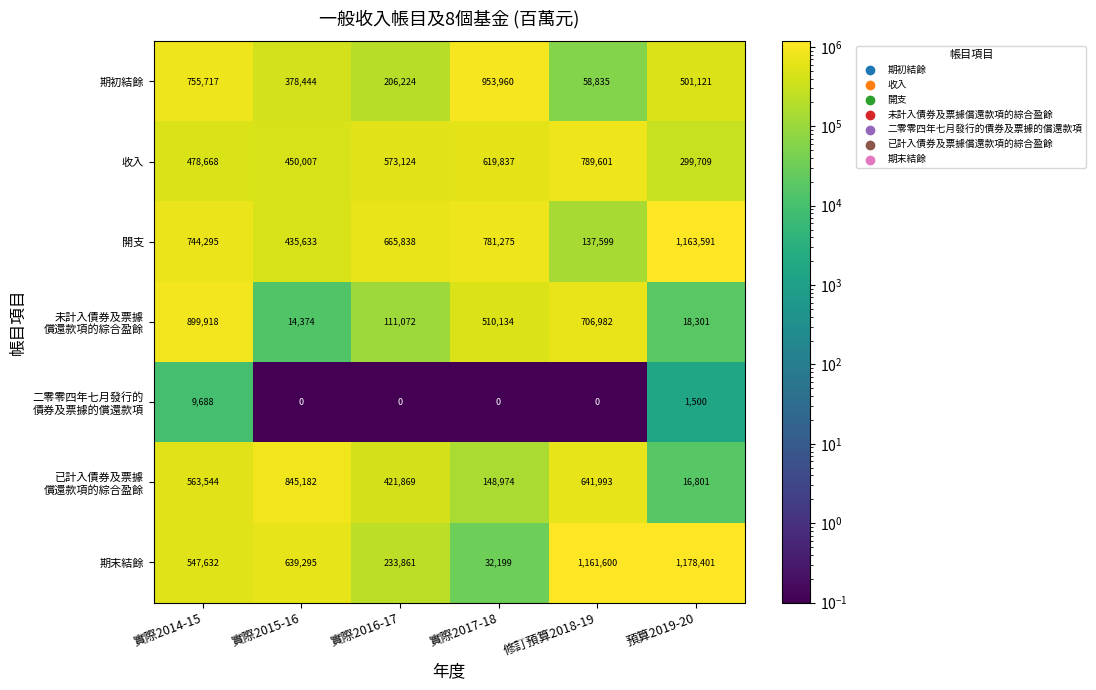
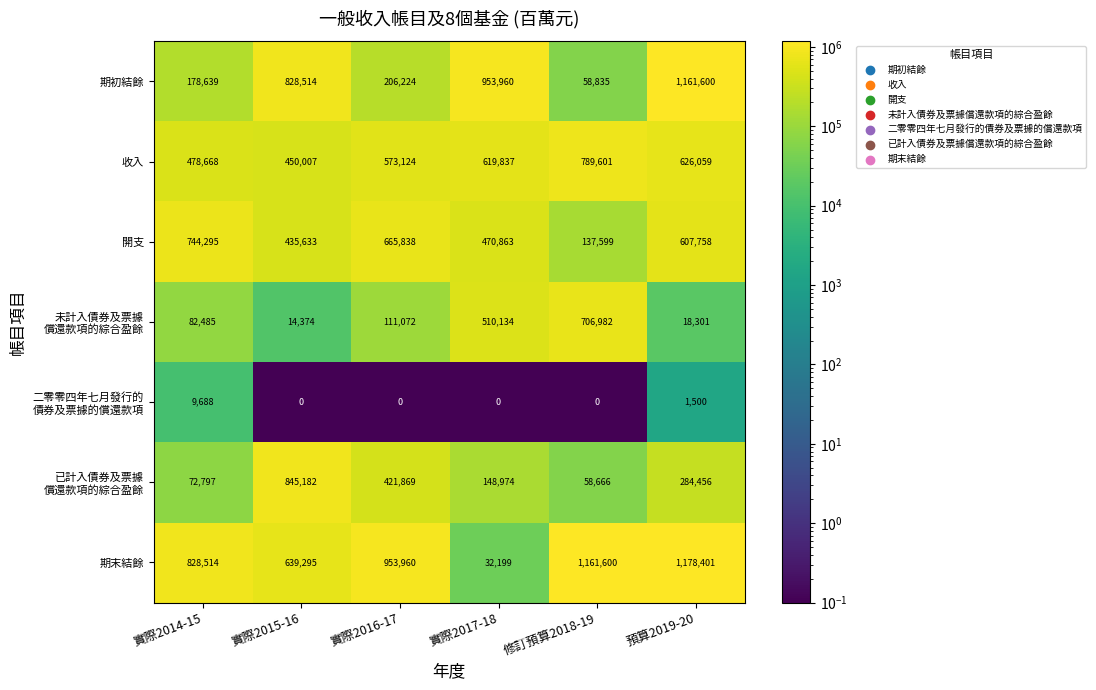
  {
    "期初結餘": {
-     "實際2014-15": "755,717",
-     "實際2015-16": "378,444",
+     "實際2014-15": "178,639",
+     "實際2015-16": "828,514",
      "實際2016-17": "206,224",
      "實際2017-18": "953,960",
      "修訂預算2018-19": "58,835",
-     "預算2019-20": "501,121"
+     "預算2019-20": "1,161,600"
    },
    "收入": {
      "實際2014-15": "478,668",
      "實際2015-16": "450,007",
      "實際2016-17": "573,124",
      "實際2017-18": "619,837",
      "修訂預算2018-19": "789,601",
-     "預算2019-20": "299,709"
+     "預算2019-20": "626,059"
    },
    "開支": {
      "實際2014-15": "744,295",
      "實際2015-16": "435,633",
      "實際2016-17": "665,838",
-     "實際2017-18": "781,275",
+     "實際2017-18": "470,863",
      "修訂預算2018-19": "137,599",
-     "預算2019-20": "1,163,591"
+     "預算2019-20": "607,758"
    },
    "未計入債券及票據 償還款項的綜合盈餘": {
-     "實際2014-15": "899,918",
+     "實際2014-15": "82,485",
      "實際2015-16": "14,374",
      "實際2016-17": "111,072",
      "實際2017-18": "510,134",
      "修訂預算2018-19": "706,982",
      "預算2019-20": "18,301"
    },
    "二零零四年七月發行的 債券及票據的償還款項": {
      "實際2014-15": "9,688",
      "實際2015-16": "0",
      "實際2016-17": "0",
      "實際2017-18": "0",
      "修訂預算2018-19": "0",
      "預算2019-20": "1,500"
    },
    "已計入債券及票據 償還款項的綜合盈餘": {
-     "實際2014-15": "563,544",
+     "實際2014-15": "72,797",
      "實際2015-16": "845,182",
      "實際2016-17": "421,869",
      "實際2017-18": "148,974",
-     "修訂預算2018-19": "641,993",
-     "預算2019-20": "16,801"
+     "修訂預算2018-19": "58,666",
+     "預算2019-20": "284,456"
    },
    "期末結餘": {
-     "實際2014-15": "547,632",
+     "實際2014-15": "828,514",
      "實際2015-16": "639,295",
-     "實際2016-17": "233,861",
+     "實際2016-17": "953,960",
      "實際2017-18": "32,199",
      "修訂預算2018-19": "1,161,600",
      "預算2019-20": "1,178,401"
    }
  }
